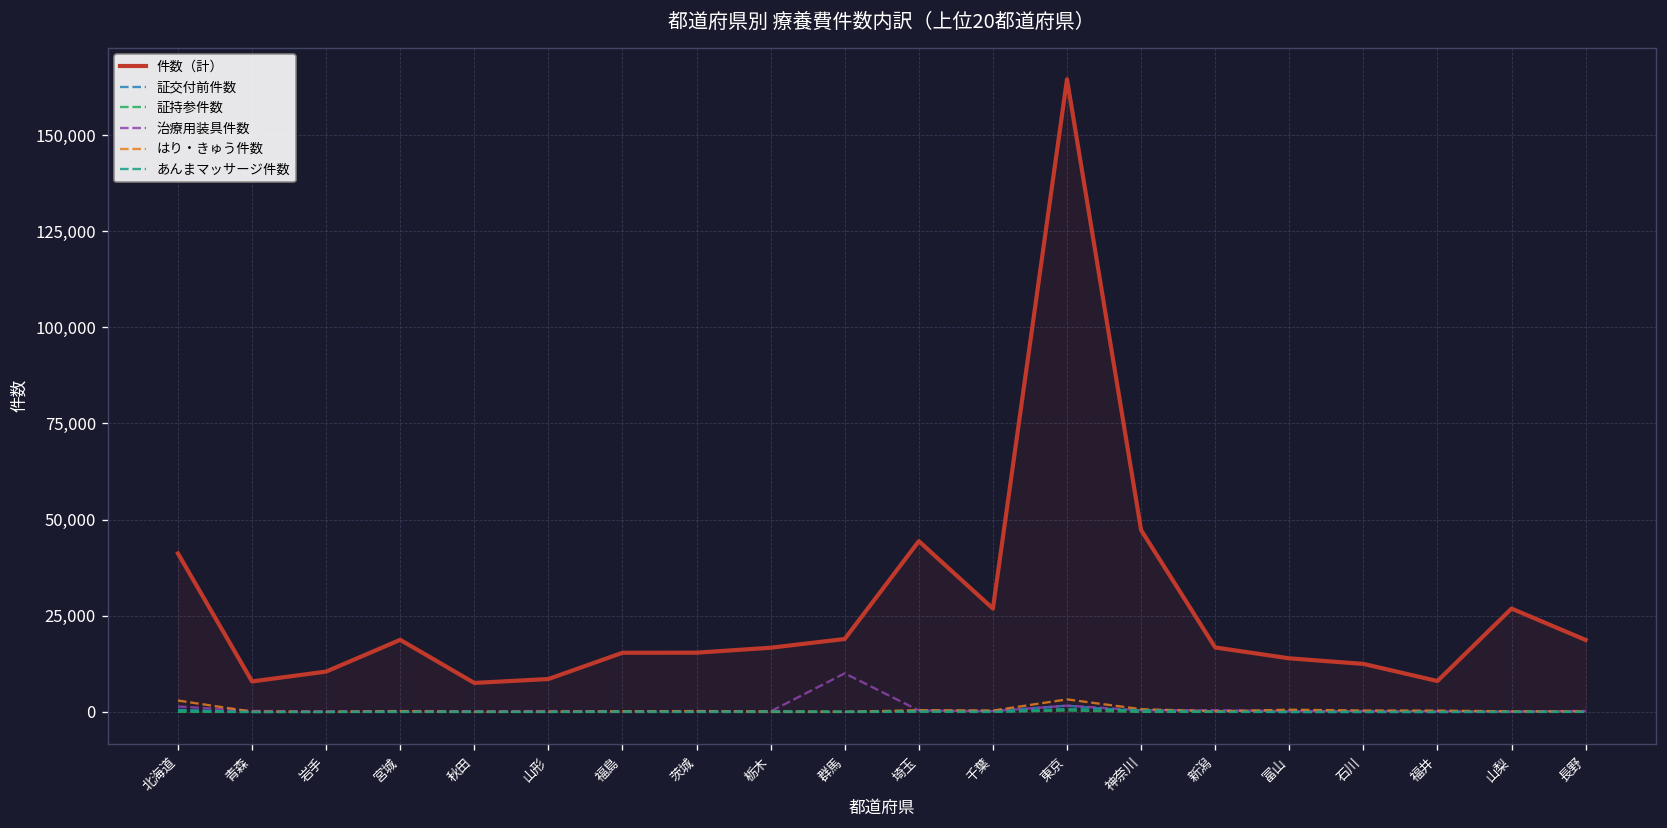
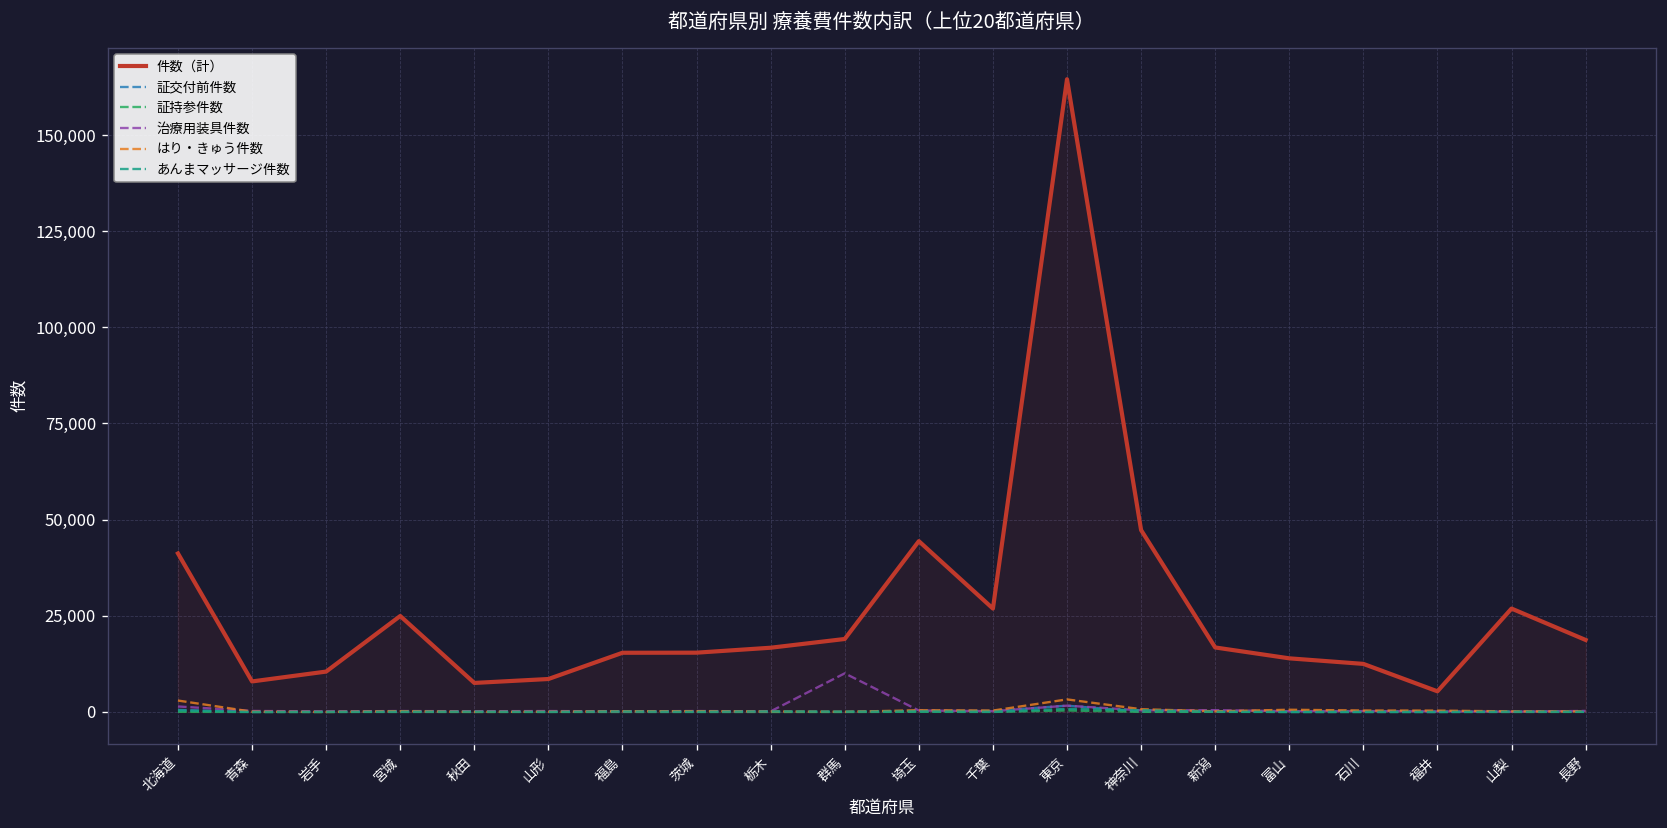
  {
    "件数（計）": {
      "北海道": "41,000",
      "青森": "8,000",
      "岩手": "11,000",
-     "宮城": "19,000",
+     "宮城": "25,000",
      "秋田": "8,000",
      "山形": "9,000",
      "福島": "15,000",
      "茨城": "15,000",
      "栃木": "17,000",
      "群馬": "19,000",
      "埼玉": "44,000",
      "千葉": "27,000",
      "東京": "164,000",
      "神奈川": "47,000",
      "新潟": "17,000",
      "富山": "14,000",
      "石川": "13,000",
-     "福井": "8,000",
+     "福井": "5,000",
      "山梨": "27,000",
      "長野": "19,000"
    },
    "治療用装具件数": {
      "北海道": "1,000",
      "群馬": "10,000"
    },
    "はり・きゅう件数": {
      "北海道": "3,000",
      "東京": "3,000"
    }
  }
